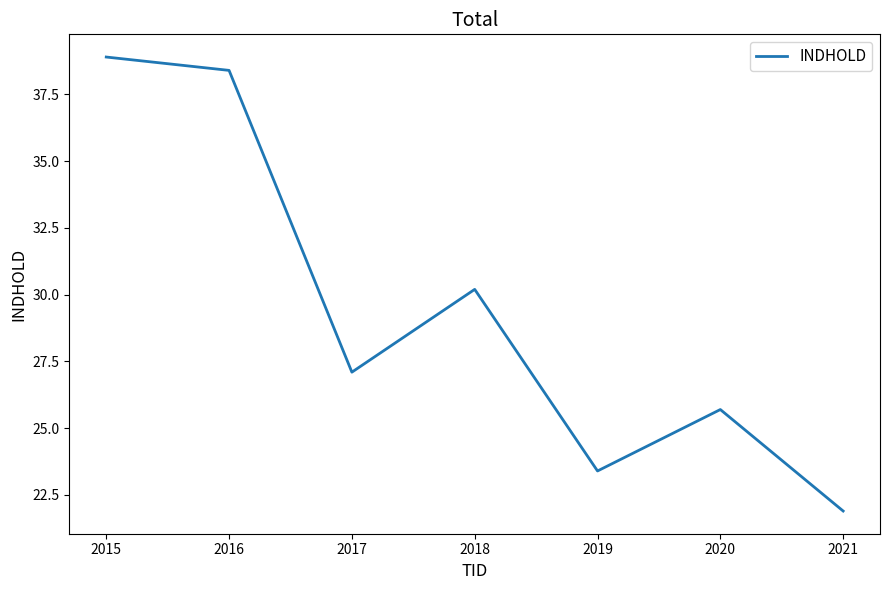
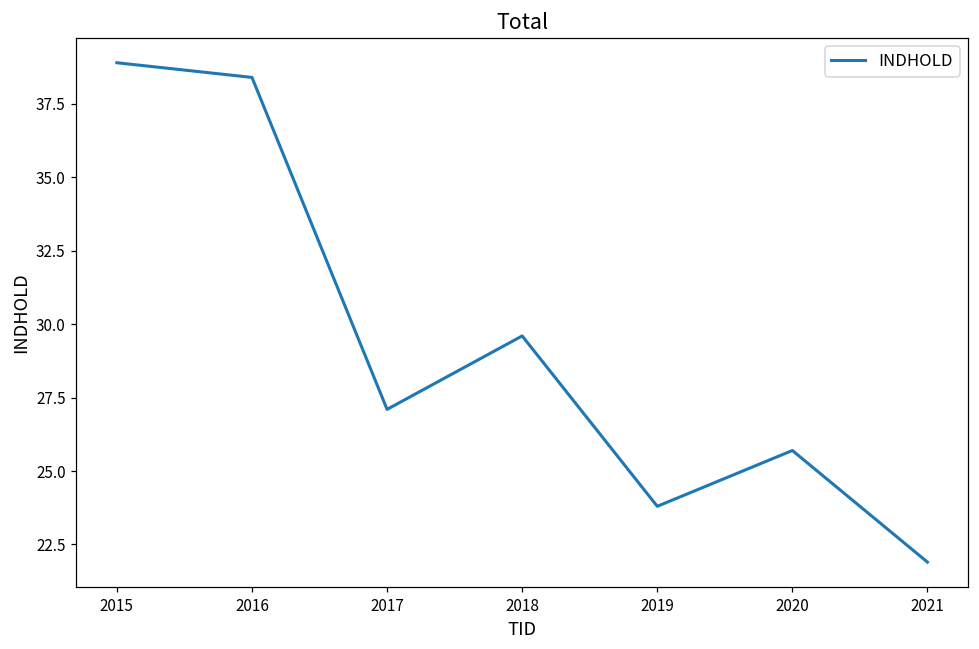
  {
    "2015": 38.9,
    "2016": 38.4,
    "2017": 27.1,
-   "2018": 30.2,
-   "2019": 23.4,
+   "2018": 29.6,
+   "2019": 23.8,
    "2020": 25.7,
    "2021": 21.9
  }
